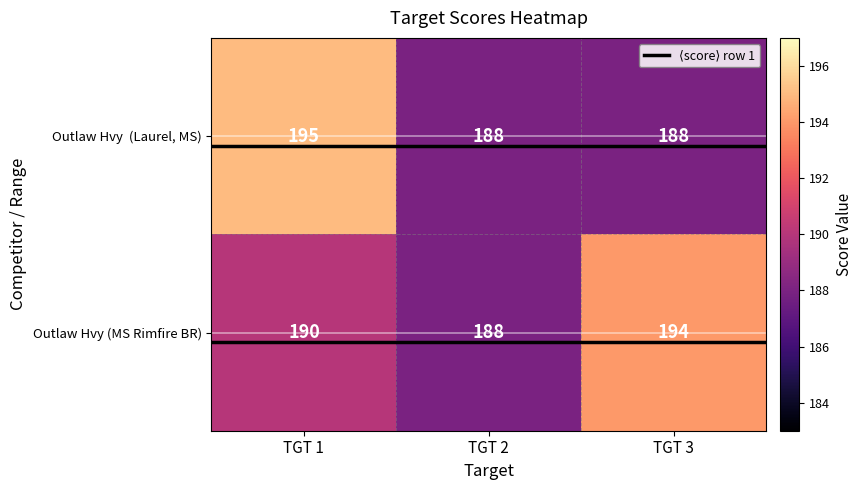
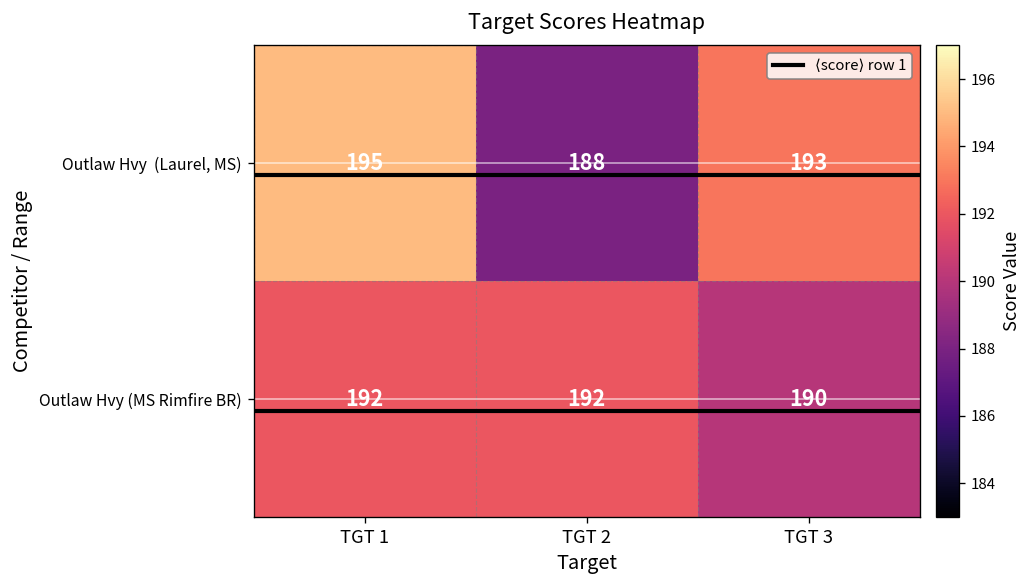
  {
    "Outlaw Hvy (Laurel, MS)": {
      "TGT 1": 195,
      "TGT 2": 188,
-     "TGT 3": 188
+     "TGT 3": 193
    },
    "Outlaw Hvy (MS Rimfire BR)": {
-     "TGT 1": 190,
-     "TGT 2": 188,
-     "TGT 3": 194
+     "TGT 1": 192,
+     "TGT 2": 192,
+     "TGT 3": 190
    }
  }
